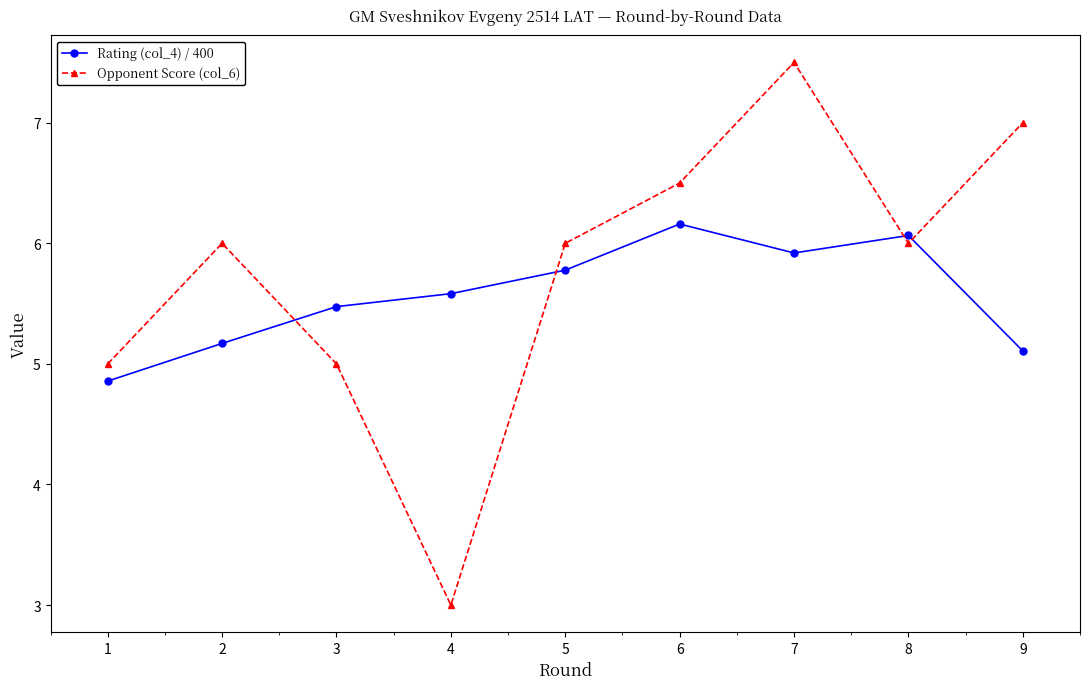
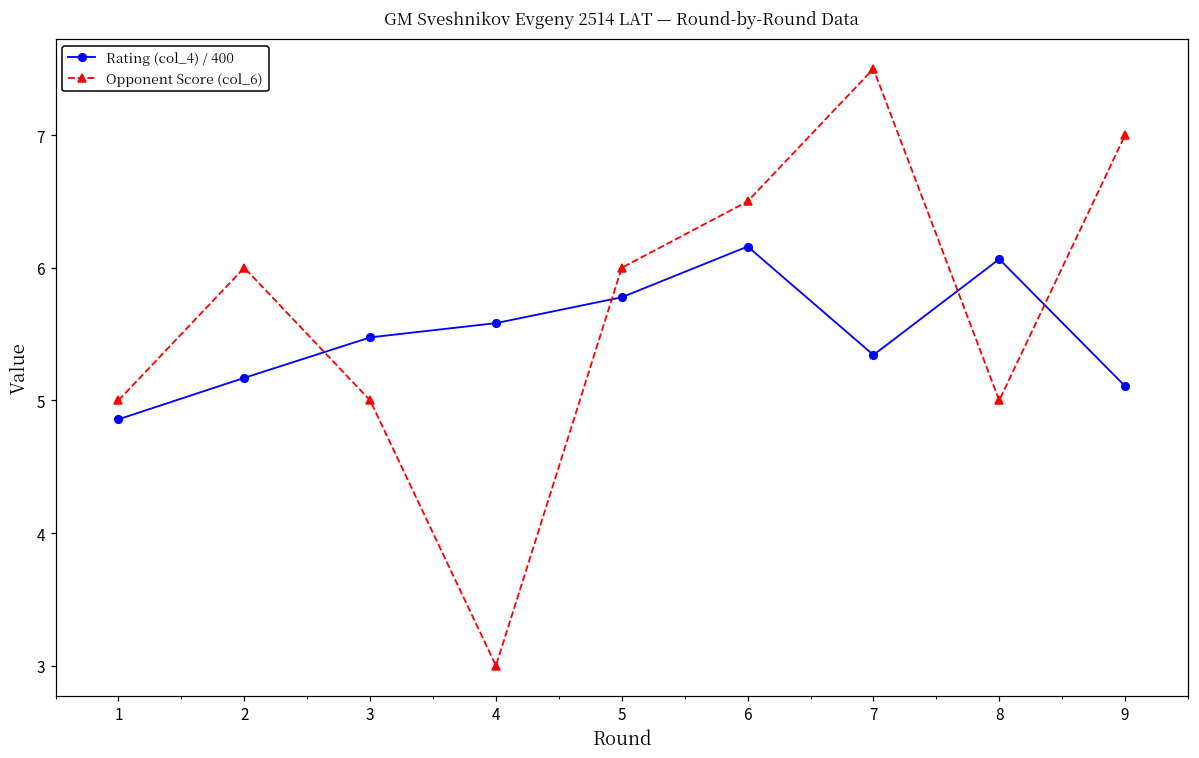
  {
    "Rating (col_4) / 400": {
      "1": 4.86,
      "2": 5.17,
      "3": 5.48,
      "4": 5.58,
      "5": 5.78,
      "6": 6.16,
-     "7": 5.92,
+     "7": 5.34,
      "8": 6.07,
      "9": 5.11
    },
    "Opponent Score (col_6)": {
      "1": 5,
      "2": 6,
      "3": 5,
      "4": 3,
      "5": 6,
      "6": 6.50,
      "7": 7.50,
-     "8": 6,
+     "8": 5,
      "9": 7
    }
  }
